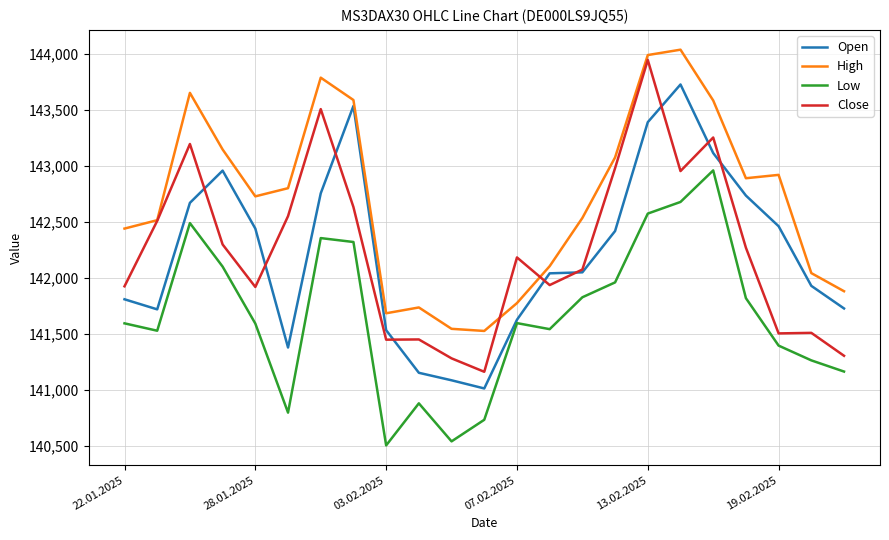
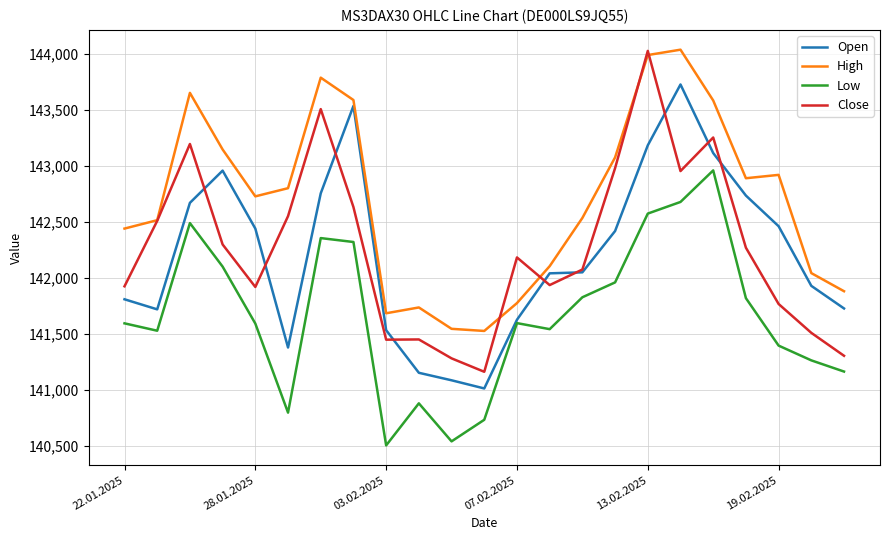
  {
    "Open": {
      "22.01.2025": "141,810",
      "28.01.2025": "142,440",
      "03.02.2025": "141,530",
      "07.02.2025": "141,630",
-     "13.02.2025": "143,390",
+     "13.02.2025": "143,190",
      "19.02.2025": "142,460"
    },
    "High": {
      "22.01.2025": "142,440",
      "28.01.2025": "142,730",
      "03.02.2025": "141,680",
      "07.02.2025": "141,780",
      "13.02.2025": "143,990",
      "19.02.2025": "142,920"
    },
    "Low": {
      "22.01.2025": "141,590",
      "28.01.2025": "141,590",
      "03.02.2025": "140,500",
      "07.02.2025": "141,600",
      "13.02.2025": "142,580",
      "19.02.2025": "141,400"
    },
    "Close": {
      "22.01.2025": "141,930",
      "28.01.2025": "141,920",
      "03.02.2025": "141,450",
      "07.02.2025": "142,180",
-     "13.02.2025": "143,950",
-     "19.02.2025": "141,500"
+     "13.02.2025": "144,030",
+     "19.02.2025": "141,770"
    }
  }
